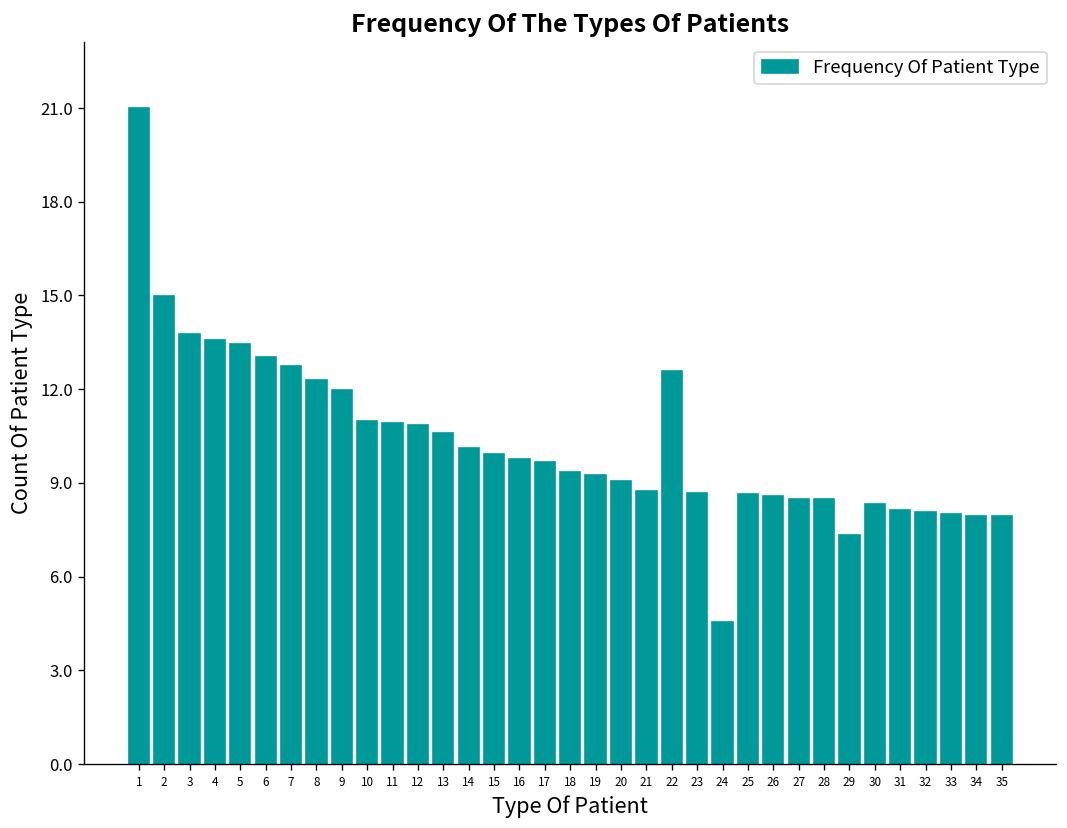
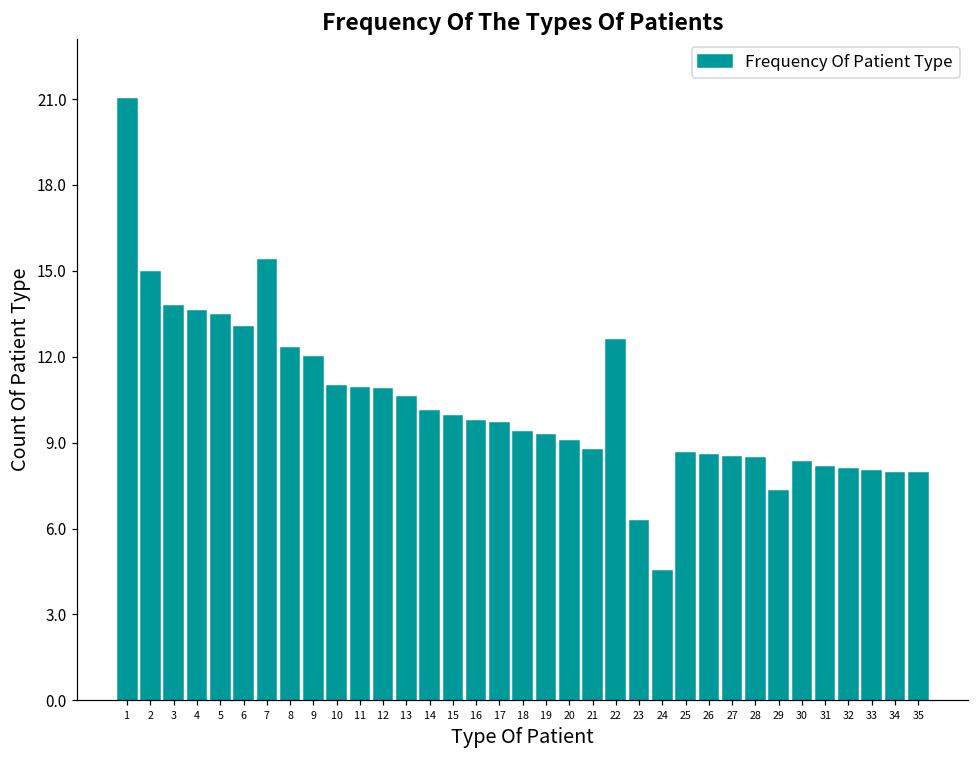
  {
    "1": 21.0,
    "2": 15.0,
    "3": 13.8,
    "4": 13.6,
    "5": 13.5,
    "6": 13.0,
-   "7": 12.7,
+   "7": 15.4,
    "8": 12.3,
    "9": 12.0,
    "10": 11.0,
    "11": 10.9,
    "12": 10.9,
    "13": 10.6,
    "14": 10.1,
    "15": 9.9,
    "16": 9.8,
    "17": 9.7,
    "18": 9.4,
    "19": 9.3,
    "20": 9.1,
    "21": 8.7,
    "22": 12.6,
-   "23": 8.7,
+   "23": 6.3,
    "24": 4.5,
    "25": 8.7,
    "26": 8.6,
    "27": 8.5,
    "28": 8.5,
    "29": 7.3,
    "30": 8.3,
    "31": 8.1,
    "32": 8.1,
    "33": 8.0,
    "34": 8.0,
    "35": 7.9
  }
